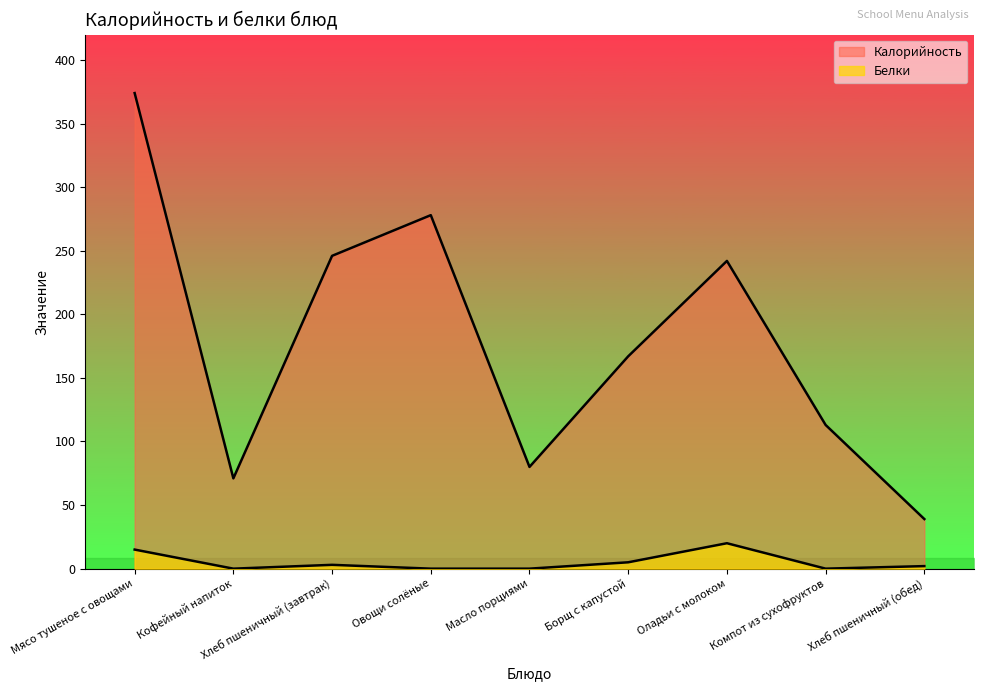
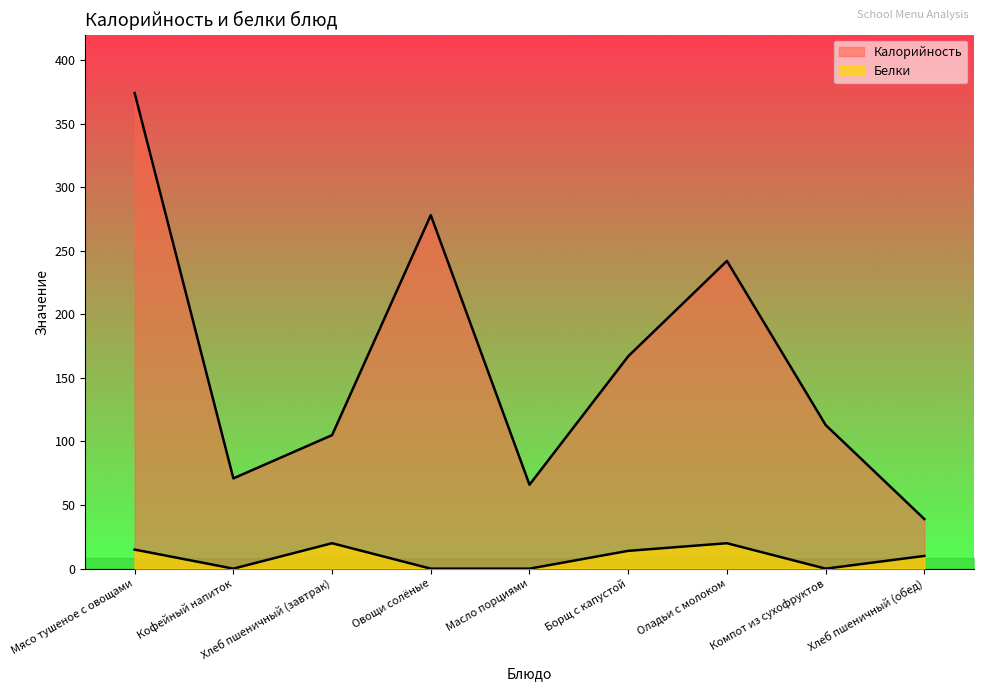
  {
    "Калорийность": {
      "Мясо тушеное с овощами": 374,
      "Кофейный напиток": 71,
-     "Хлеб пшеничный (завтрак)": 246,
+     "Хлеб пшеничный (завтрак)": 105,
      "Овощи солёные": 278,
-     "Масло порциями": 80,
+     "Масло порциями": 66,
      "Борщ с капустой": 167,
      "Оладьи с молоком": 242,
      "Компот из сухофруктов": 113,
      "Хлеб пшеничный (обед)": 39
    },
    "Белки": {
      "Мясо тушеное с овощами": 15,
      "Кофейный напиток": 0,
-     "Хлеб пшеничный (завтрак)": 3,
+     "Хлеб пшеничный (завтрак)": 20,
      "Овощи солёные": 0,
      "Масло порциями": 0,
-     "Борщ с капустой": 5,
+     "Борщ с капустой": 14,
      "Оладьи с молоком": 20,
      "Компот из сухофруктов": 0,
-     "Хлеб пшеничный (обед)": 2
+     "Хлеб пшеничный (обед)": 10
    }
  }
